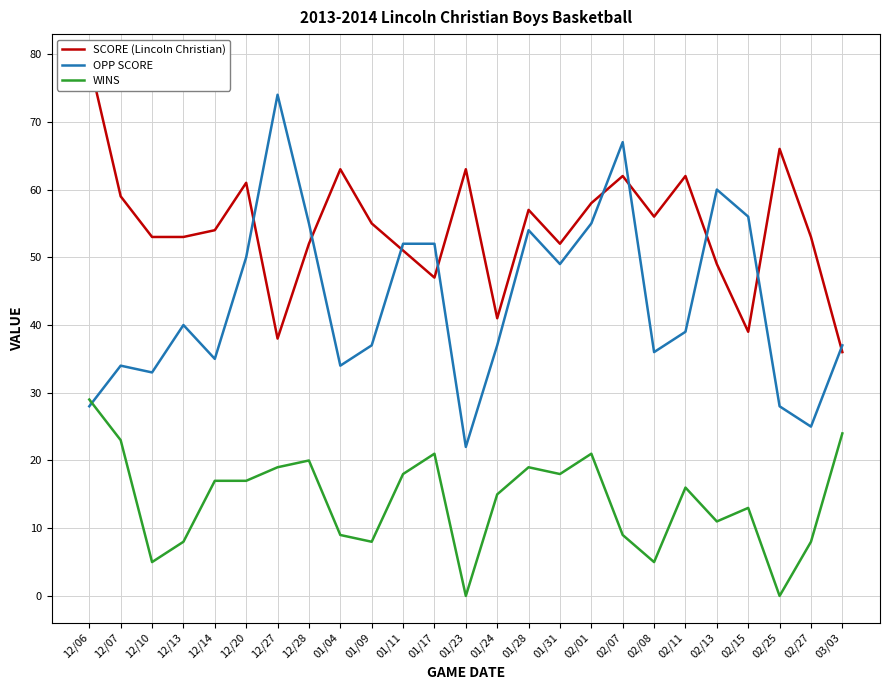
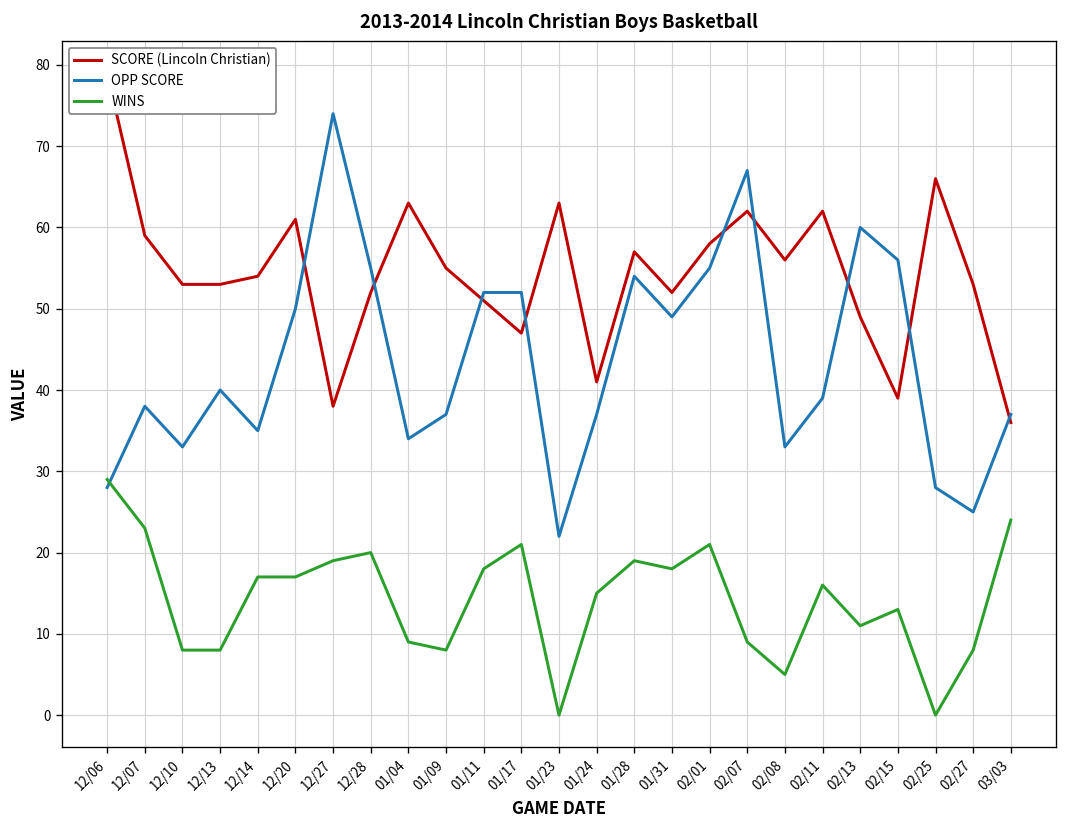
  {
    "SCORE (Lincoln Christian)": {
      "12/07": 59,
      "12/10": 53,
      "12/13": 53,
      "12/14": 54,
      "12/20": 61,
      "12/27": 38,
      "12/28": 52,
      "01/04": 63,
      "01/09": 55,
      "01/11": 51,
      "01/17": 47,
      "01/23": 63,
      "01/24": 41,
      "01/28": 57,
      "01/31": 52,
      "02/01": 58,
      "02/07": 62,
      "02/08": 56,
      "02/11": 62,
      "02/13": 49,
      "02/15": 39,
      "02/25": 66,
      "02/27": 53,
      "03/03": 36
    },
    "OPP SCORE": {
      "12/06": 28,
-     "12/07": 34,
+     "12/07": 38,
      "12/10": 33,
      "12/13": 40,
      "12/14": 35,
      "12/20": 50,
      "12/27": 74,
      "12/28": 55,
      "01/04": 34,
      "01/09": 37,
      "01/11": 52,
      "01/17": 52,
      "01/23": 22,
      "01/24": 37,
      "01/28": 54,
      "01/31": 49,
      "02/01": 55,
      "02/07": 67,
-     "02/08": 36,
+     "02/08": 33,
      "02/11": 39,
      "02/13": 60,
      "02/15": 56,
      "02/25": 28,
      "02/27": 25,
      "03/03": 37
    },
    "WINS": {
      "12/06": 29,
      "12/07": 23,
-     "12/10": 5,
+     "12/10": 8,
      "12/13": 8,
      "12/14": 17,
      "12/20": 17,
      "12/27": 19,
      "12/28": 20,
      "01/04": 9,
      "01/09": 8,
      "01/11": 18,
      "01/17": 21,
      "01/23": 0,
      "01/24": 15,
      "01/28": 19,
      "01/31": 18,
      "02/01": 21,
      "02/07": 9,
      "02/08": 5,
      "02/11": 16,
      "02/13": 11,
      "02/15": 13,
      "02/25": 0,
      "02/27": 8,
      "03/03": 24
    }
  }
